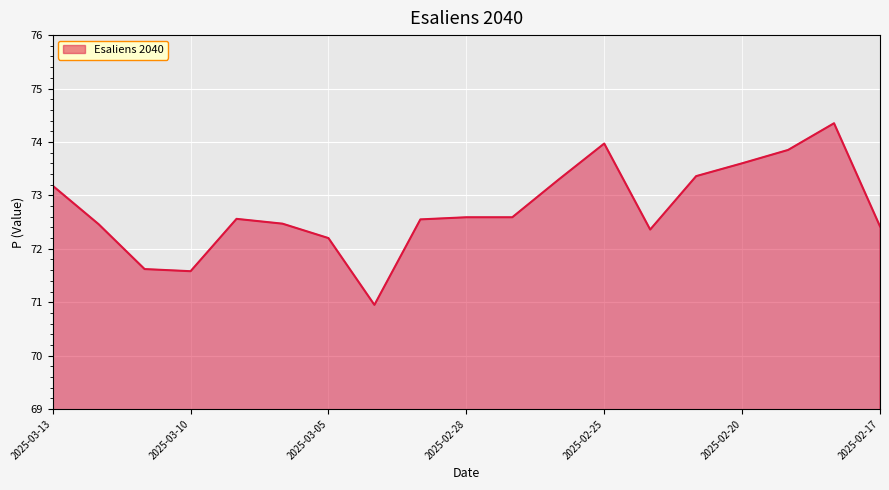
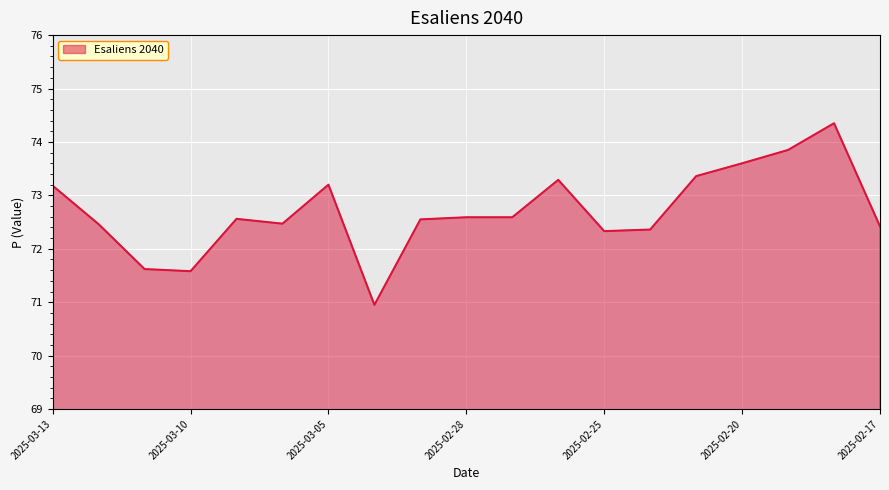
  {
    "2025-03-13": 73.2,
    "2025-03-10": 71.6,
-   "2025-03-05": 72.2,
+   "2025-03-05": 73.2,
    "2025-02-28": 72.6,
-   "2025-02-25": 74.0,
+   "2025-02-25": 72.3,
    "2025-02-20": 73.6,
    "2025-02-17": 72.4
  }
